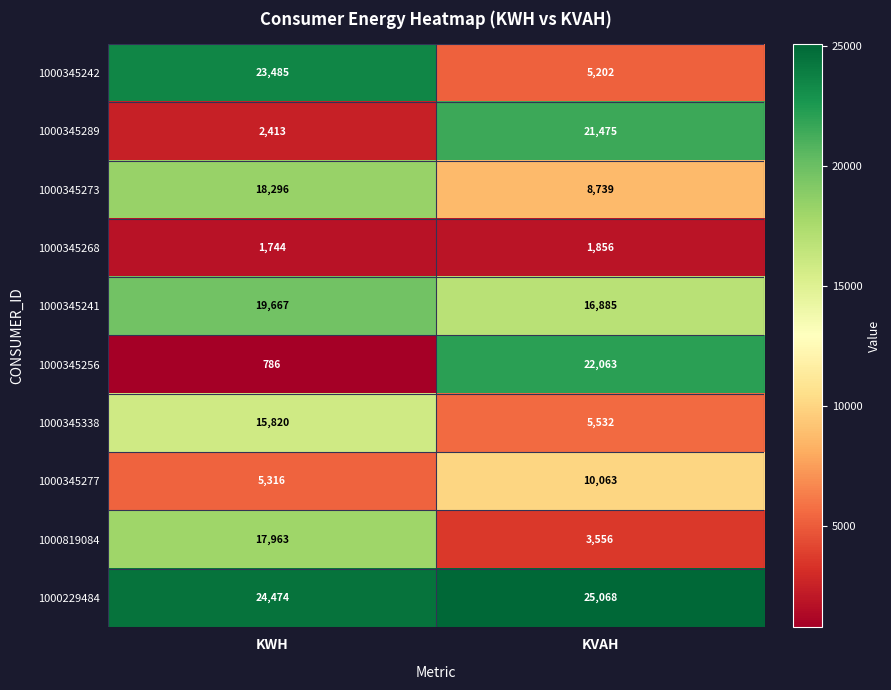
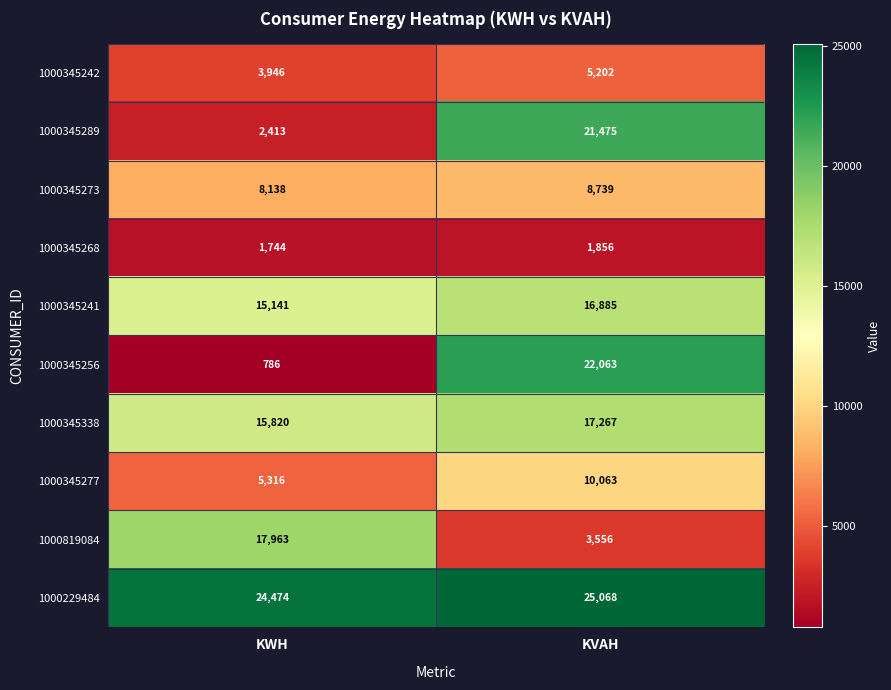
  {
    "1000345242": {
-     "KWH": "23,485",
+     "KWH": "3,946",
      "KVAH": "5,202"
    },
    "1000345289": {
      "KWH": "2,413",
      "KVAH": "21,475"
    },
    "1000345273": {
-     "KWH": "18,296",
+     "KWH": "8,138",
      "KVAH": "8,739"
    },
    "1000345268": {
      "KWH": "1,744",
      "KVAH": "1,856"
    },
    "1000345241": {
-     "KWH": "19,667",
+     "KWH": "15,141",
      "KVAH": "16,885"
    },
    "1000345256": {
      "KWH": "786",
      "KVAH": "22,063"
    },
    "1000345338": {
      "KWH": "15,820",
-     "KVAH": "5,532"
+     "KVAH": "17,267"
    },
    "1000345277": {
      "KWH": "5,316",
      "KVAH": "10,063"
    },
    "1000819084": {
      "KWH": "17,963",
      "KVAH": "3,556"
    },
    "1000229484": {
      "KWH": "24,474",
      "KVAH": "25,068"
    }
  }
